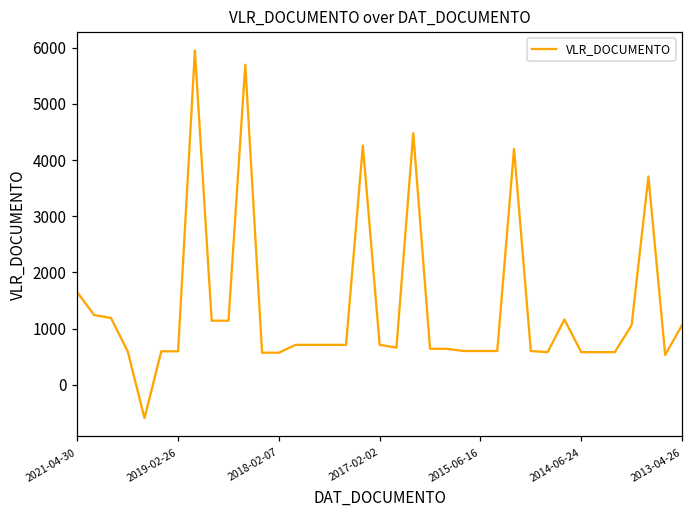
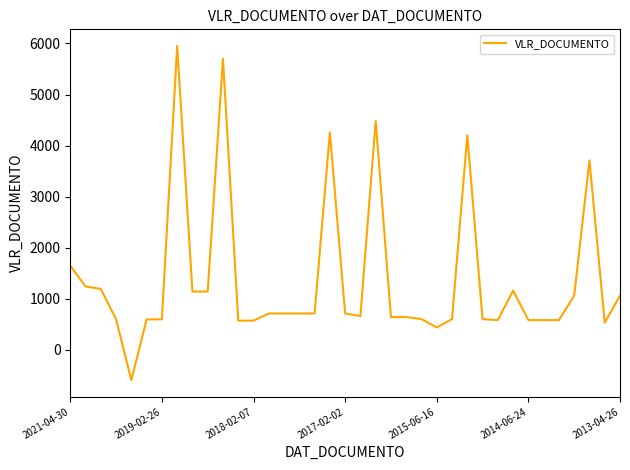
  {
    "2021-04-30": 1600,
-   "2015-06-16": 600,
+   "2015-06-16": 400,
    "2014-06-24": 600,
    "2013-04-26": 1100
  }
